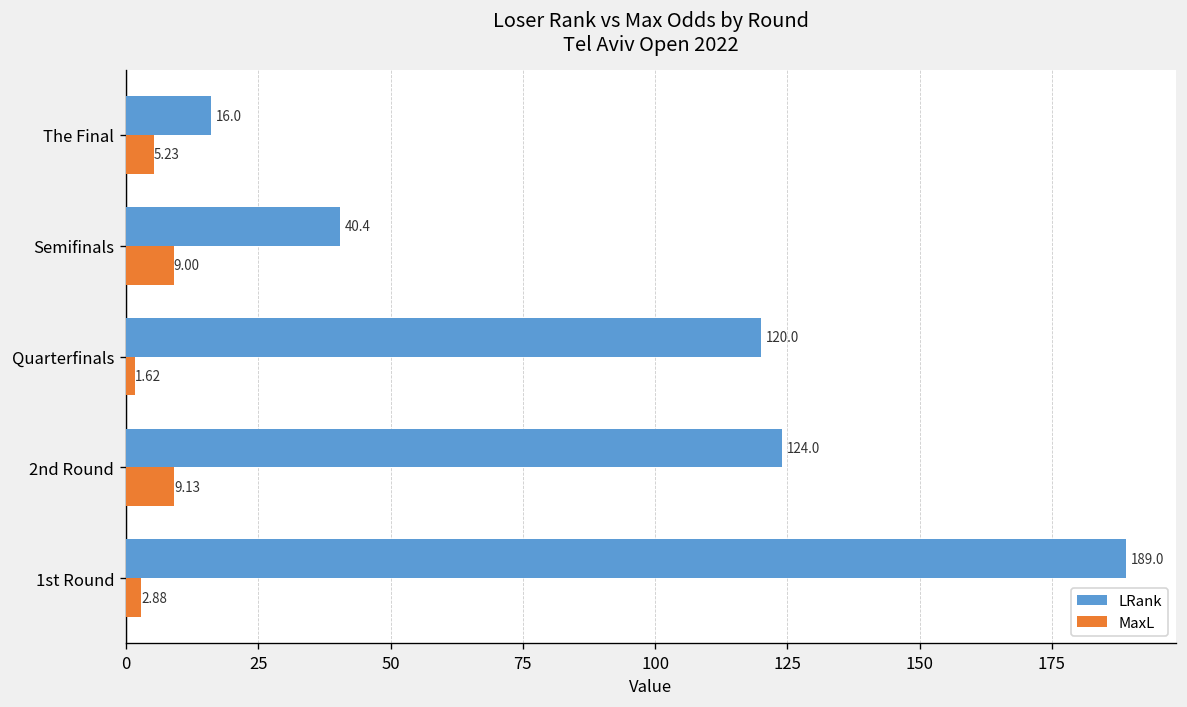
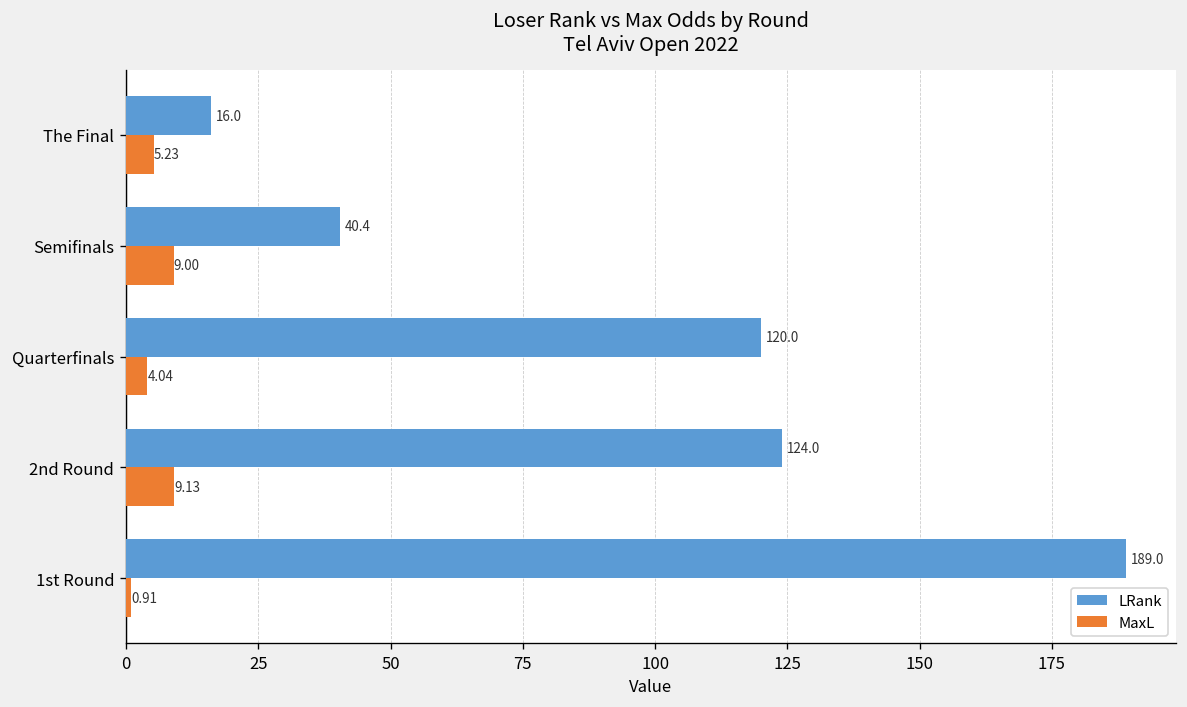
  {
    "LRank": {
      "The Final": 16.0,
      "Semifinals": 40.4,
      "Quarterfinals": 120.0,
      "2nd Round": 124.0,
      "1st Round": 189.0
    },
    "MaxL": {
      "The Final": 5.23,
      "Semifinals": 9.00,
-     "Quarterfinals": 1.62,
+     "Quarterfinals": 4.04,
      "2nd Round": 9.13,
-     "1st Round": 2.88
+     "1st Round": 0.91
    }
  }
